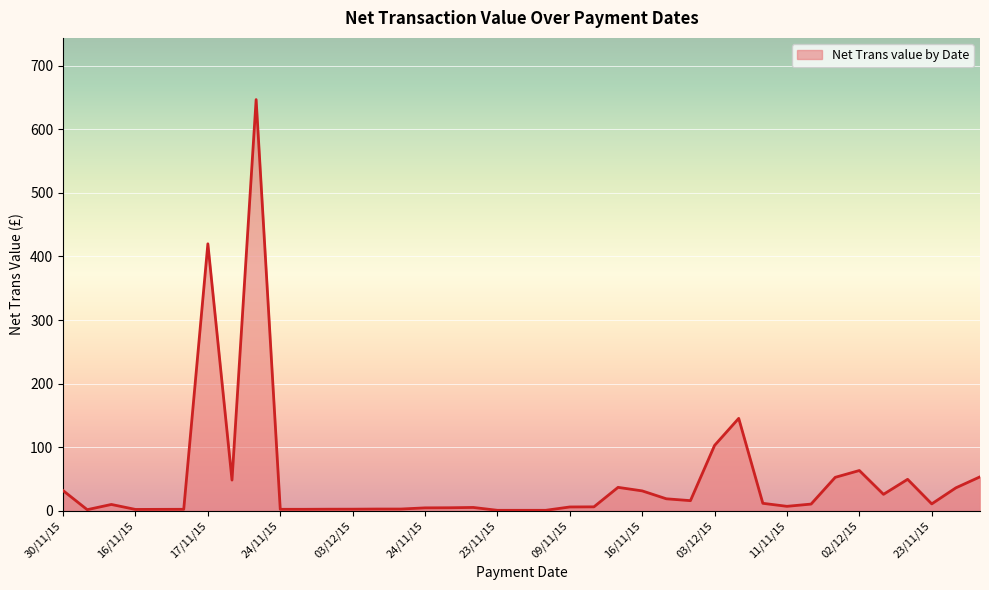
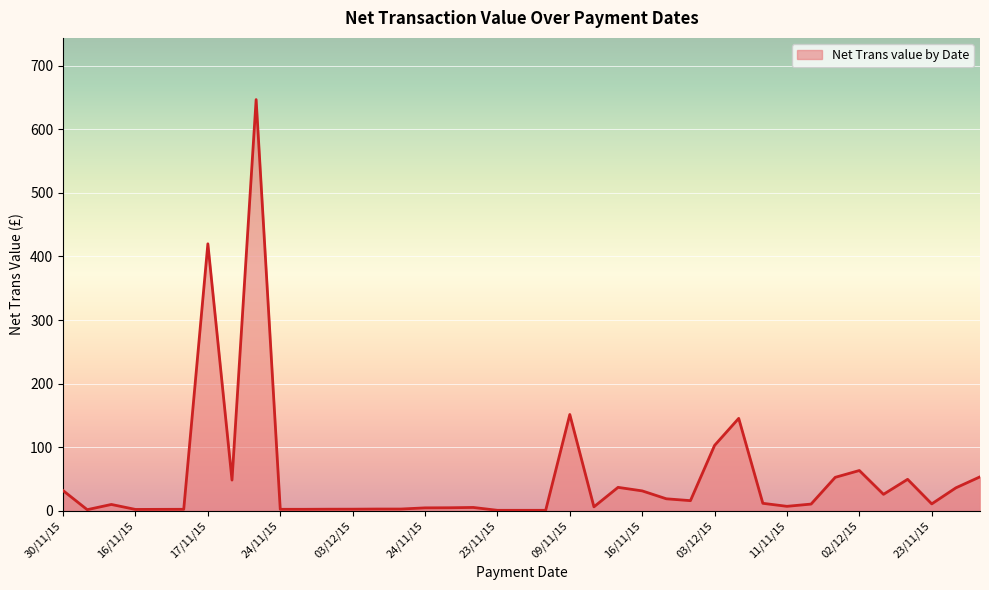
  {
    "17/11/15": 420,
-   "09/11/15": 10,
+   "09/11/15": 150,
    "02/12/15": 60
  }
